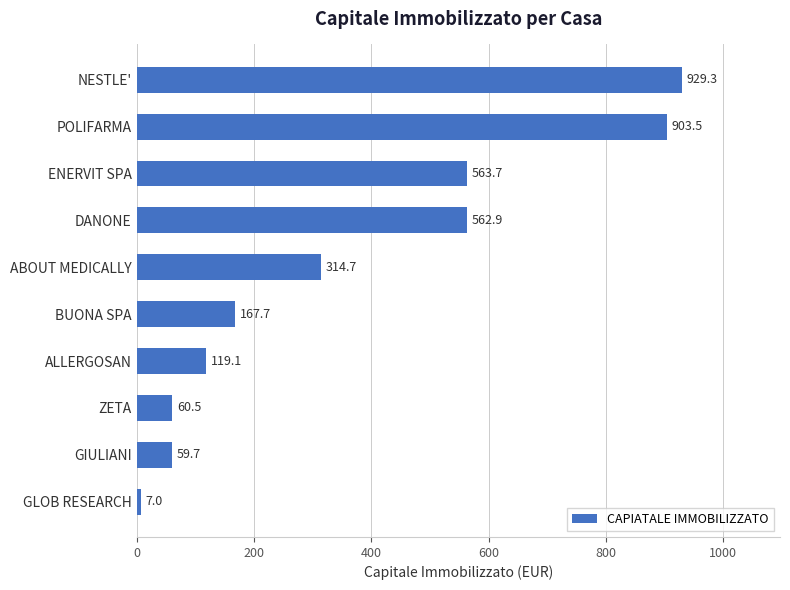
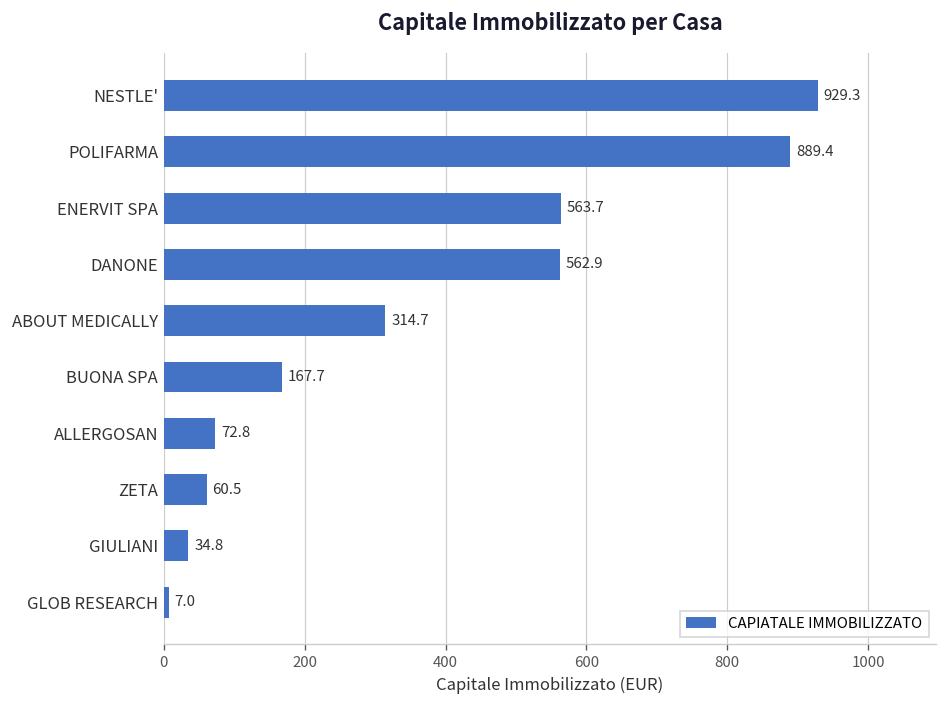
  {
    "NESTLE'": 929.3,
-   "POLIFARMA": 903.5,
+   "POLIFARMA": 889.4,
    "ENERVIT SPA": 563.7,
    "DANONE": 562.9,
    "ABOUT MEDICALLY": 314.7,
    "BUONA SPA": 167.7,
-   "ALLERGOSAN": 119.1,
+   "ALLERGOSAN": 72.8,
    "ZETA": 60.5,
-   "GIULIANI": 59.7,
+   "GIULIANI": 34.8,
    "GLOB RESEARCH": 7.0
  }
